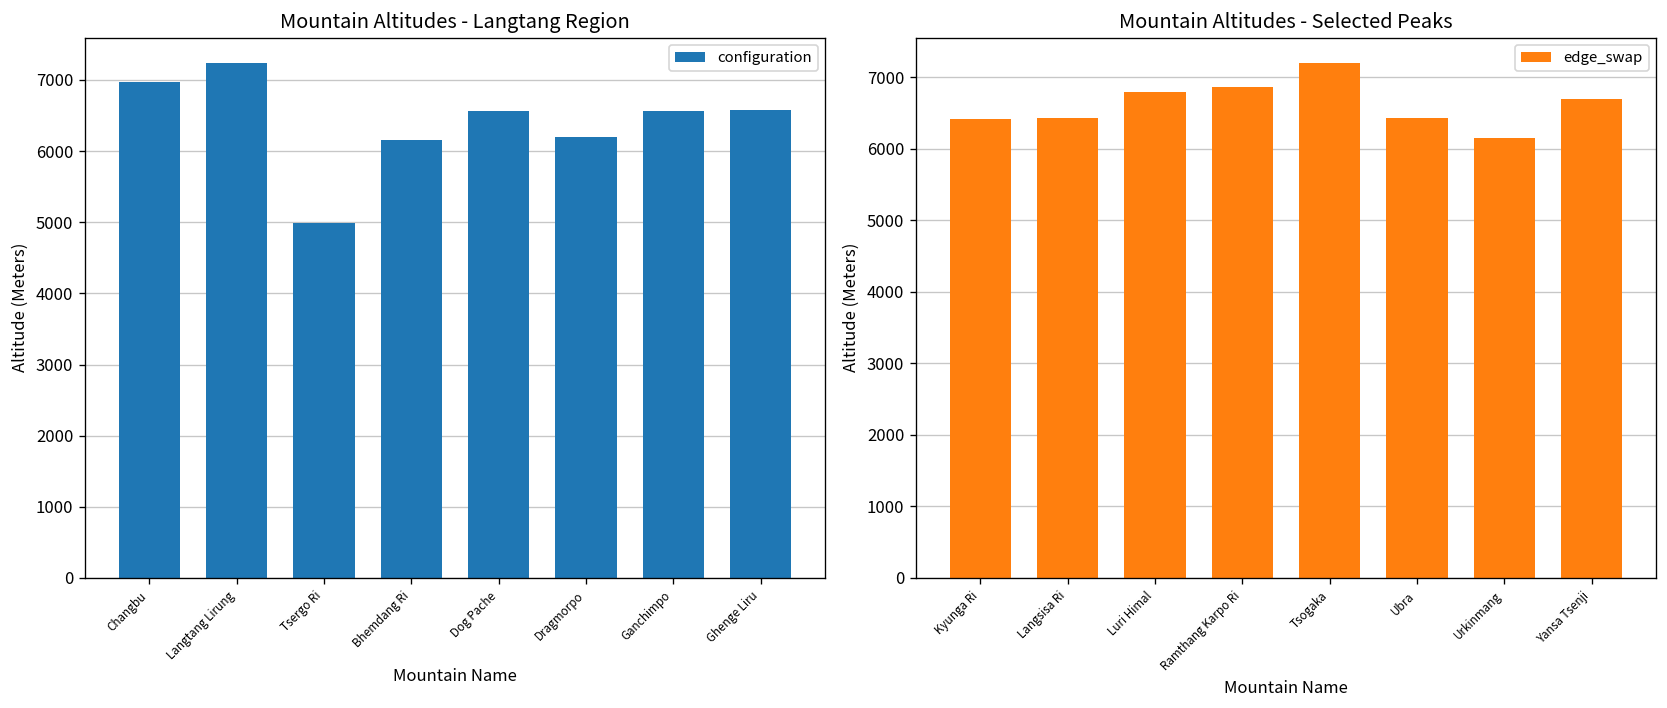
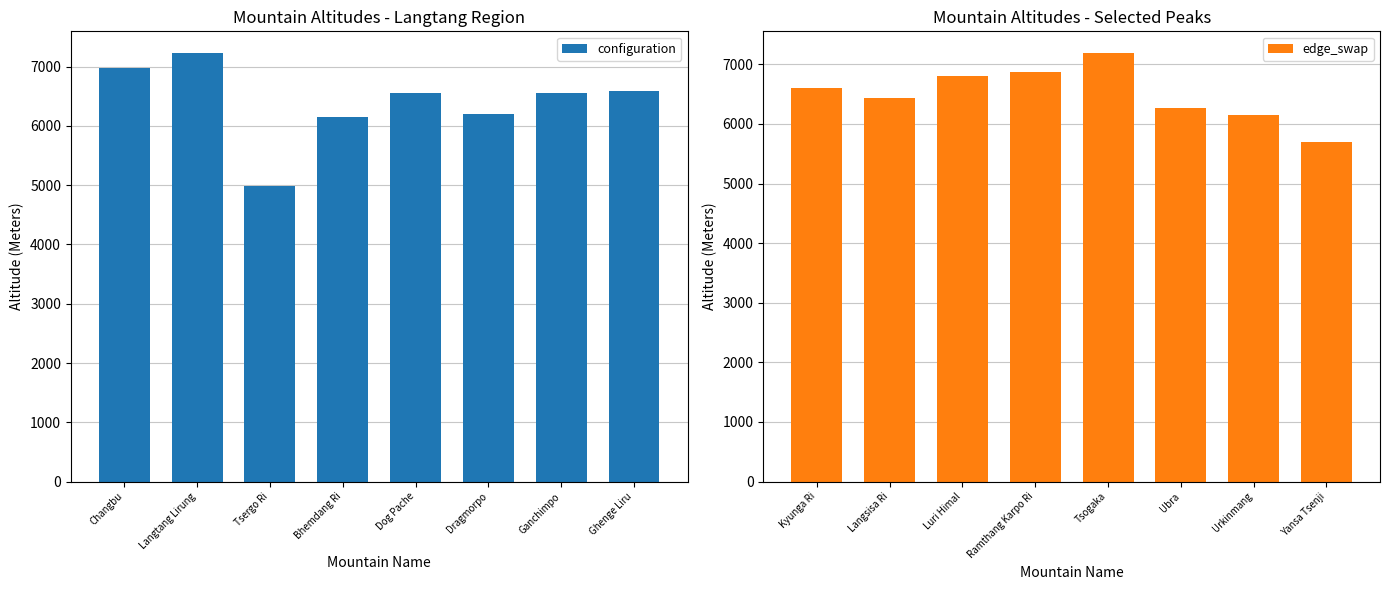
  {
    "Mountain Altitudes - Langtang Region": {
      "Changbu": 7000,
      "Langtang Lirung": 7200,
      "Tsergo Ri": 5000,
      "Bhemdang Ri": 6200,
      "Dog Pache": 6600,
      "Dragmorpo": 6200,
      "Ganchimpo": 6600,
      "Ghenge Liru": 6600
    },
    "Mountain Altitudes - Selected Peaks": {
-     "Kyunga Ri": 6400,
+     "Kyunga Ri": 6600,
      "Langsisa Ri": 6400,
      "Luri Himal": 6800,
      "Ramthang Karpo Ri": 6900,
      "Tsogaka": 7200,
-     "Ubra": 6400,
+     "Ubra": 6300,
      "Urkinmang": 6200,
-     "Yansa Tsenji": 6700
+     "Yansa Tsenji": 5700
    }
  }
